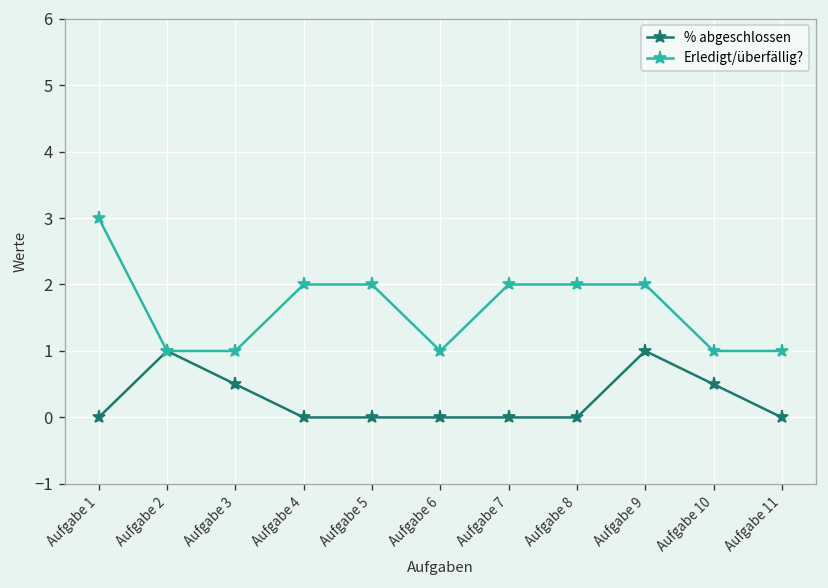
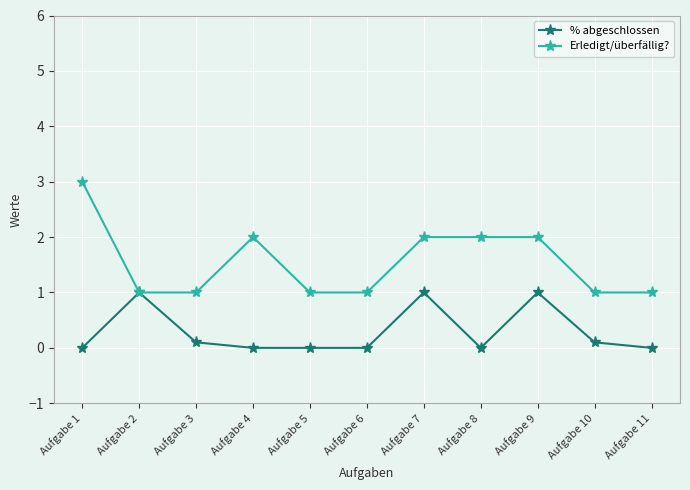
  {
    "% abgeschlossen": {
      "Aufgabe 1": 0.0,
-     "Aufgabe 3": 0.5,
+     "Aufgabe 3": 0.1,
      "Aufgabe 4": 0.0,
      "Aufgabe 5": 0.0,
      "Aufgabe 6": 0.0,
-     "Aufgabe 7": 0,
+     "Aufgabe 7": 1,
      "Aufgabe 8": 0.0,
      "Aufgabe 9": 1.0,
-     "Aufgabe 10": 0.5,
+     "Aufgabe 10": 0.1,
      "Aufgabe 11": 0.0
    },
    "Erledigt/überfällig?": {
      "Aufgabe 1": 3,
      "Aufgabe 3": 1,
      "Aufgabe 4": 2,
-     "Aufgabe 5": 2,
+     "Aufgabe 5": 1,
      "Aufgabe 6": 1,
      "Aufgabe 7": 2,
      "Aufgabe 8": 2,
      "Aufgabe 9": 2,
      "Aufgabe 10": 1,
      "Aufgabe 11": 1
    }
  }
